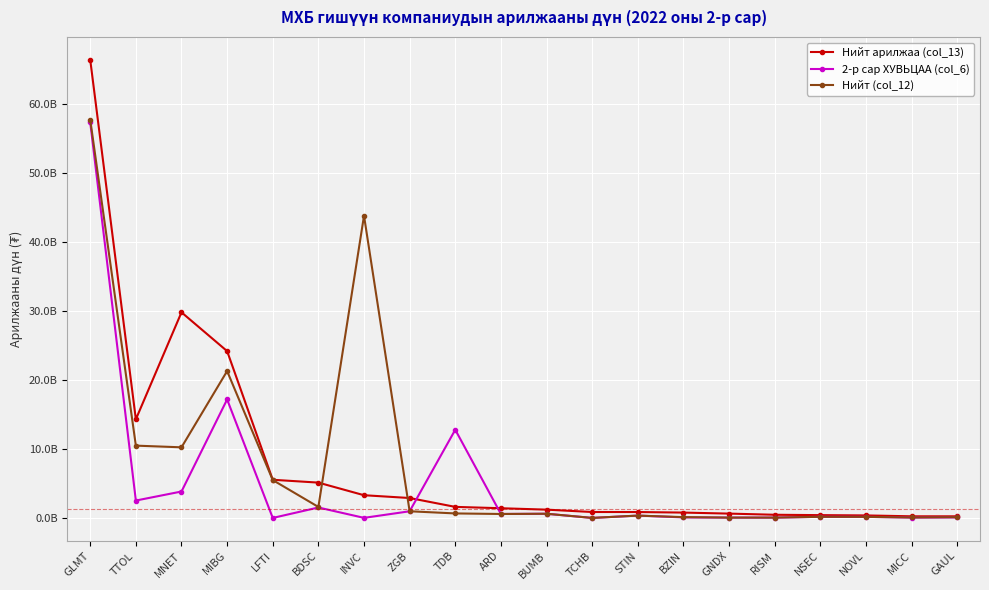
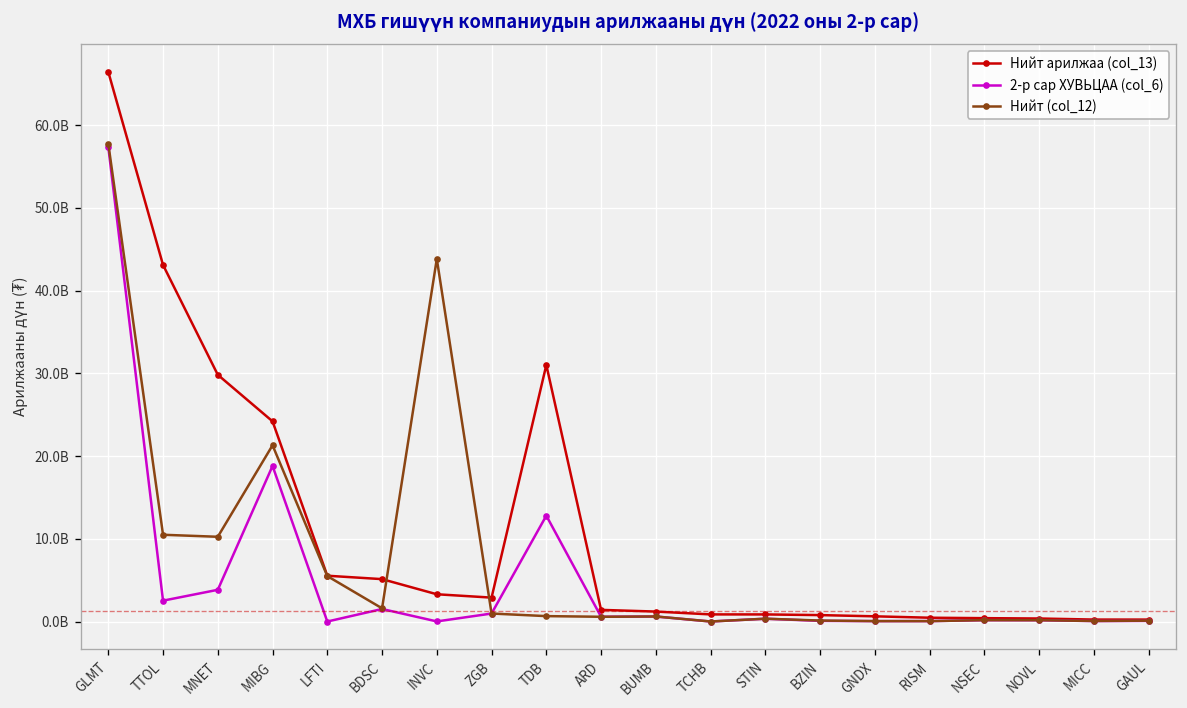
  {
    "Нийт арилжаа (col_13)": {
      "GLMT": 66000000000,
-     "TTOL": 14000000000,
+     "TTOL": 43000000000,
      "MNET": 30000000000,
      "MIBG": 24000000000,
      "BDSC": 5000000000,
      "INVC": 3000000000,
      "ZGB": 3000000000,
-     "TDB": 2000000000,
+     "TDB": 31000000000,
      "ARD": 1000000000,
      "BUMB": 1000000000,
      "TCHB": 1000000000,
      "STIN": 1000000000,
      "BZIN": 1000000000,
      "GNDX": 1000000000,
      "RISM": 0
    },
    "2-р сар ХУВЬЦАА (col_6)": {
      "GLMT": 57000000000,
      "TTOL": 3000000000,
      "MNET": 4000000000,
-     "MIBG": 17000000000,
+     "MIBG": 19000000000,
      "LFTI": 0,
      "INVC": 0,
      "TDB": 13000000000
    },
    "Нийт (col_12)": {
      "GLMT": 58000000000,
      "TTOL": 10000000000,
      "MNET": 10000000000,
      "MIBG": 21000000000,
      "INVC": 44000000000,
      "TDB": 1000000000
    }
  }
